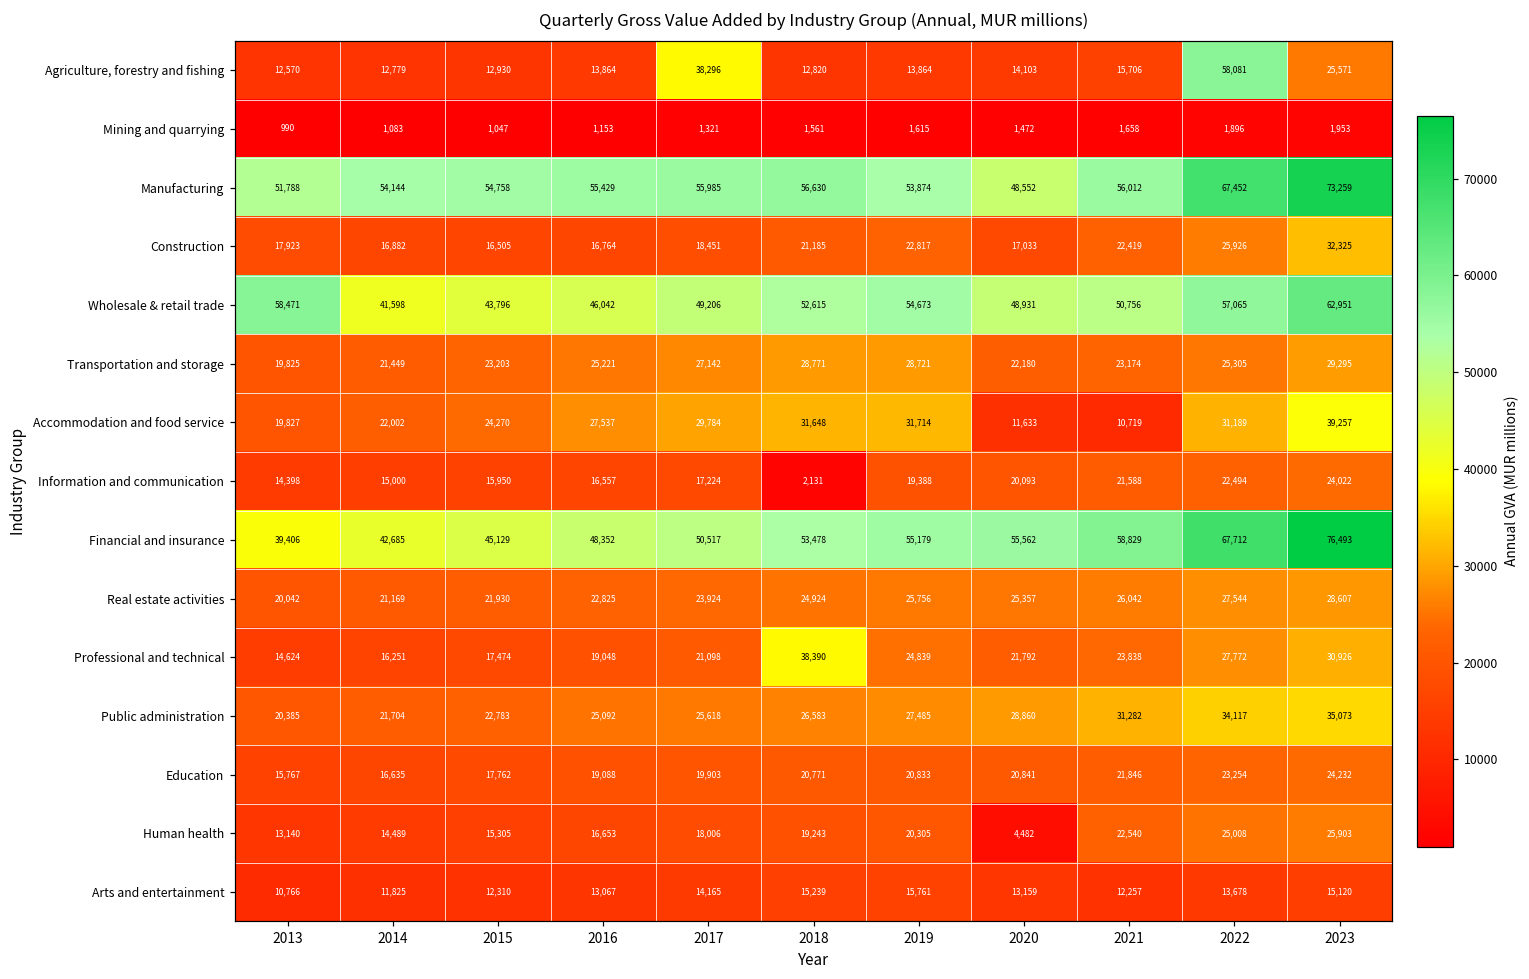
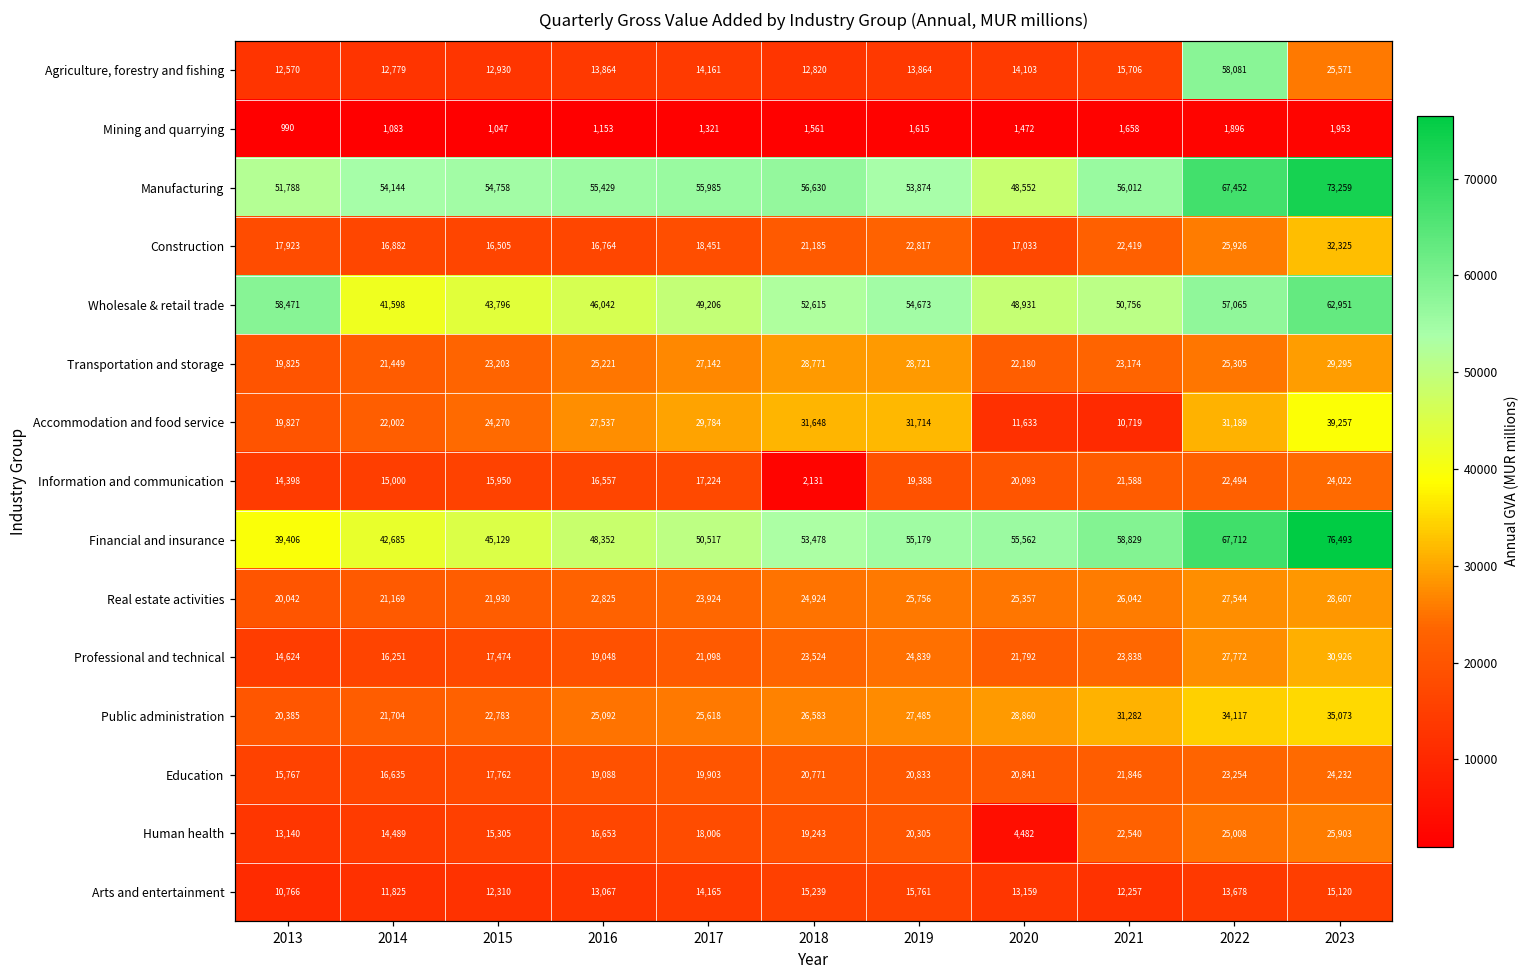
  {
    "Agriculture, forestry and fishing": {
      "2013": "12,570",
      "2014": "12,779",
      "2015": "12,930",
      "2016": "13,864",
-     "2017": "38,296",
+     "2017": "14,161",
      "2018": "12,820",
      "2019": "13,864",
      "2020": "14,103",
      "2021": "15,706",
      "2022": "58,081",
      "2023": "25,571"
    },
    "Mining and quarrying": {
      "2013": "990",
      "2014": "1,083",
      "2015": "1,047",
      "2016": "1,153",
      "2017": "1,321",
      "2018": "1,561",
      "2019": "1,615",
      "2020": "1,472",
      "2021": "1,658",
      "2022": "1,896",
      "2023": "1,953"
    },
    "Manufacturing": {
      "2013": "51,788",
      "2014": "54,144",
      "2015": "54,758",
      "2016": "55,429",
      "2017": "55,985",
      "2018": "56,630",
      "2019": "53,874",
      "2020": "48,552",
      "2021": "56,012",
      "2022": "67,452",
      "2023": "73,259"
    },
    "Construction": {
      "2013": "17,923",
      "2014": "16,882",
      "2015": "16,505",
      "2016": "16,764",
      "2017": "18,451",
      "2018": "21,185",
      "2019": "22,817",
      "2020": "17,033",
      "2021": "22,419",
      "2022": "25,926",
      "2023": "32,325"
    },
    "Wholesale & retail trade": {
      "2013": "58,471",
      "2014": "41,598",
      "2015": "43,796",
      "2016": "46,042",
      "2017": "49,206",
      "2018": "52,615",
      "2019": "54,673",
      "2020": "48,931",
      "2021": "50,756",
      "2022": "57,065",
      "2023": "62,951"
    },
    "Transportation and storage": {
      "2013": "19,825",
      "2014": "21,449",
      "2015": "23,203",
      "2016": "25,221",
      "2017": "27,142",
      "2018": "28,771",
      "2019": "28,721",
      "2020": "22,180",
      "2021": "23,174",
      "2022": "25,305",
      "2023": "29,295"
    },
    "Accommodation and food service": {
      "2013": "19,827",
      "2014": "22,002",
      "2015": "24,270",
      "2016": "27,537",
      "2017": "29,784",
      "2018": "31,648",
      "2019": "31,714",
      "2020": "11,633",
      "2021": "10,719",
      "2022": "31,189",
      "2023": "39,257"
    },
    "Information and communication": {
      "2013": "14,398",
      "2014": "15,000",
      "2015": "15,950",
      "2016": "16,557",
      "2017": "17,224",
      "2018": "2,131",
      "2019": "19,388",
      "2020": "20,093",
      "2021": "21,588",
      "2022": "22,494",
      "2023": "24,022"
    },
    "Financial and insurance": {
      "2013": "39,406",
      "2014": "42,685",
      "2015": "45,129",
      "2016": "48,352",
      "2017": "50,517",
      "2018": "53,478",
      "2019": "55,179",
      "2020": "55,562",
      "2021": "58,829",
      "2022": "67,712",
      "2023": "76,493"
    },
    "Real estate activities": {
      "2013": "20,042",
      "2014": "21,169",
      "2015": "21,930",
      "2016": "22,825",
      "2017": "23,924",
      "2018": "24,924",
      "2019": "25,756",
      "2020": "25,357",
      "2021": "26,042",
      "2022": "27,544",
      "2023": "28,607"
    },
    "Professional and technical": {
      "2013": "14,624",
      "2014": "16,251",
      "2015": "17,474",
      "2016": "19,048",
      "2017": "21,098",
-     "2018": "38,390",
+     "2018": "23,524",
      "2019": "24,839",
      "2020": "21,792",
      "2021": "23,838",
      "2022": "27,772",
      "2023": "30,926"
    },
    "Public administration": {
      "2013": "20,385",
      "2014": "21,704",
      "2015": "22,783",
      "2016": "25,092",
      "2017": "25,618",
      "2018": "26,583",
      "2019": "27,485",
      "2020": "28,860",
      "2021": "31,282",
      "2022": "34,117",
      "2023": "35,073"
    },
    "Education": {
      "2013": "15,767",
      "2014": "16,635",
      "2015": "17,762",
      "2016": "19,088",
      "2017": "19,903",
      "2018": "20,771",
      "2019": "20,833",
      "2020": "20,841",
      "2021": "21,846",
      "2022": "23,254",
      "2023": "24,232"
    },
    "Human health": {
      "2013": "13,140",
      "2014": "14,489",
      "2015": "15,305",
      "2016": "16,653",
      "2017": "18,006",
      "2018": "19,243",
      "2019": "20,305",
      "2020": "4,482",
      "2021": "22,540",
      "2022": "25,008",
      "2023": "25,903"
    },
    "Arts and entertainment": {
      "2013": "10,766",
      "2014": "11,825",
      "2015": "12,310",
      "2016": "13,067",
      "2017": "14,165",
      "2018": "15,239",
      "2019": "15,761",
      "2020": "13,159",
      "2021": "12,257",
      "2022": "13,678",
      "2023": "15,120"
    }
  }
